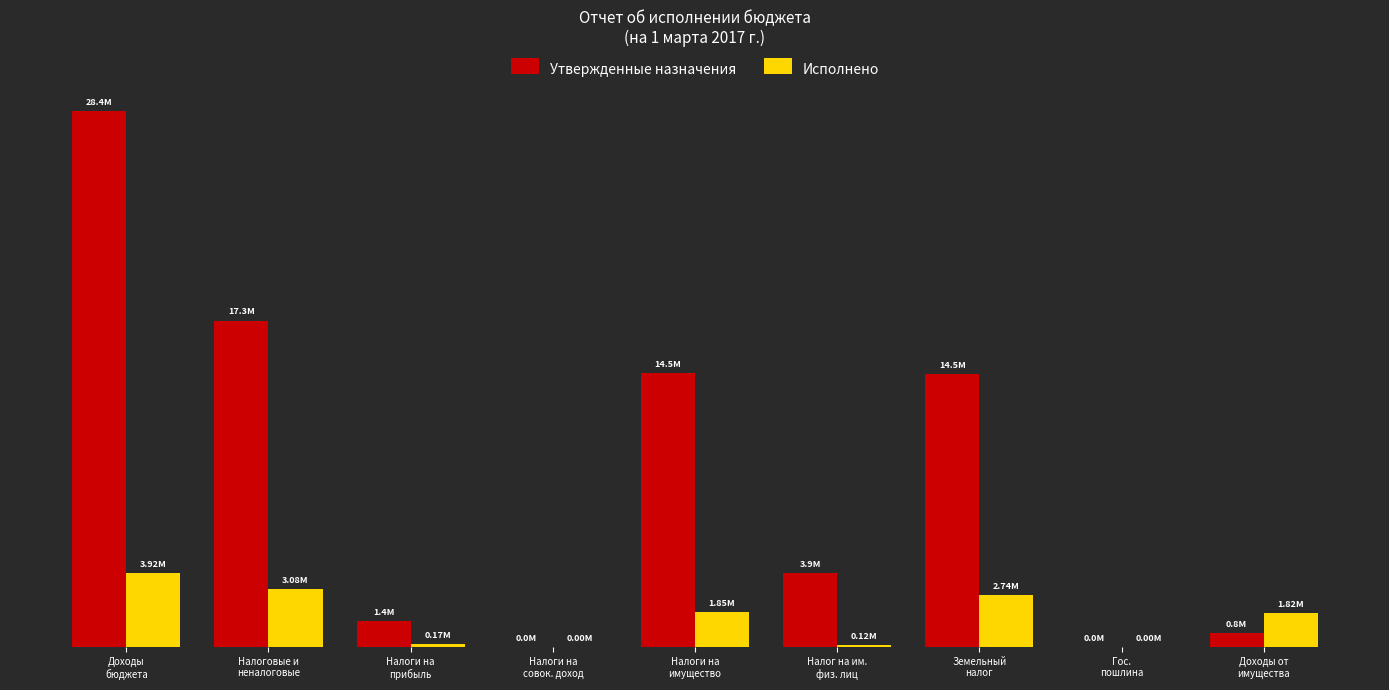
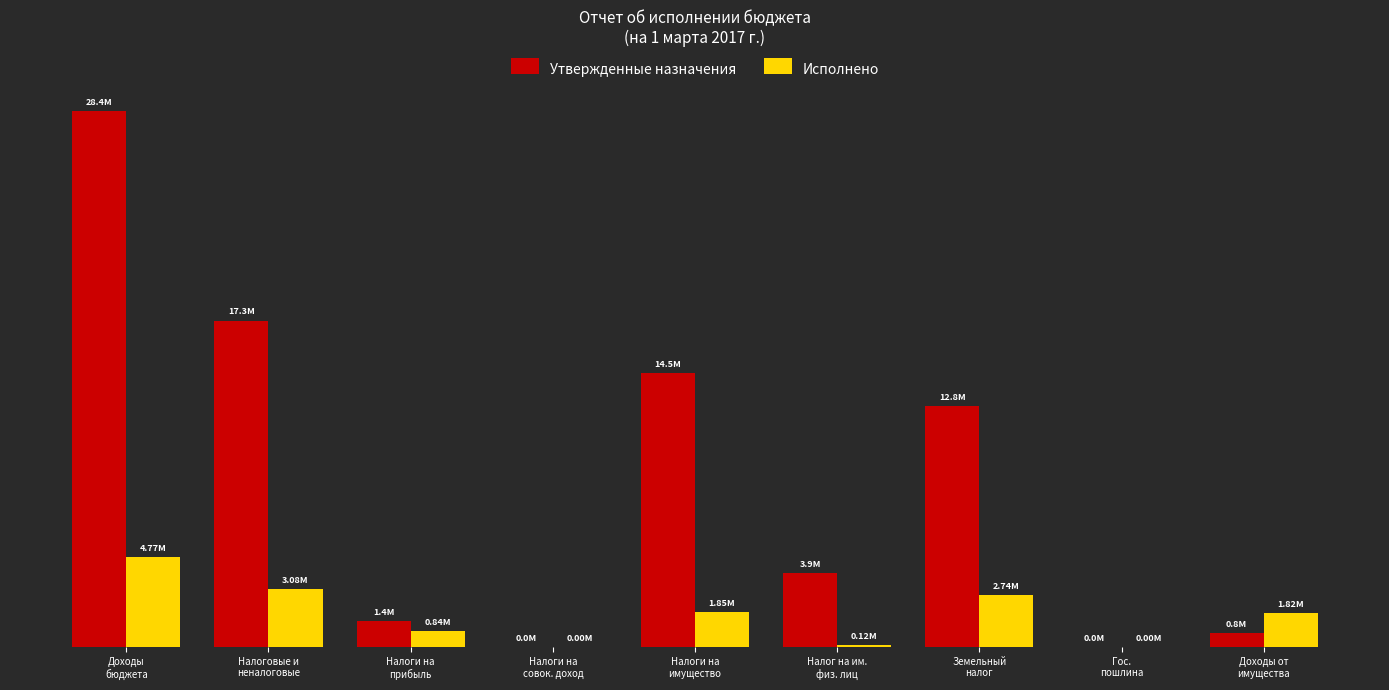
  {
    "Утвержденные назначения": {
      "Доходы бюджета": "28.4M",
      "Налоговые и неналоговые": "17.3M",
      "Налоги на прибыль": "1.4M",
      "Налоги на имущество": "14.5M",
      "Налог на им. физ. лиц": "3.9M",
-     "Земельный налог": "14.5M",
+     "Земельный налог": "12.8M",
      "Доходы от имущества": "0.8M"
    },
    "Исполнено": {
-     "Доходы бюджета": "3.92M",
+     "Доходы бюджета": "4.77M",
      "Налоговые и неналоговые": "3.08M",
-     "Налоги на прибыль": "0.17M",
+     "Налоги на прибыль": "0.84M",
      "Налоги на совок. доход": "0.00M",
      "Налоги на имущество": "1.85M",
      "Налог на им. физ. лиц": "0.12M",
      "Земельный налог": "2.74M",
      "Доходы от имущества": "1.82M"
    }
  }
